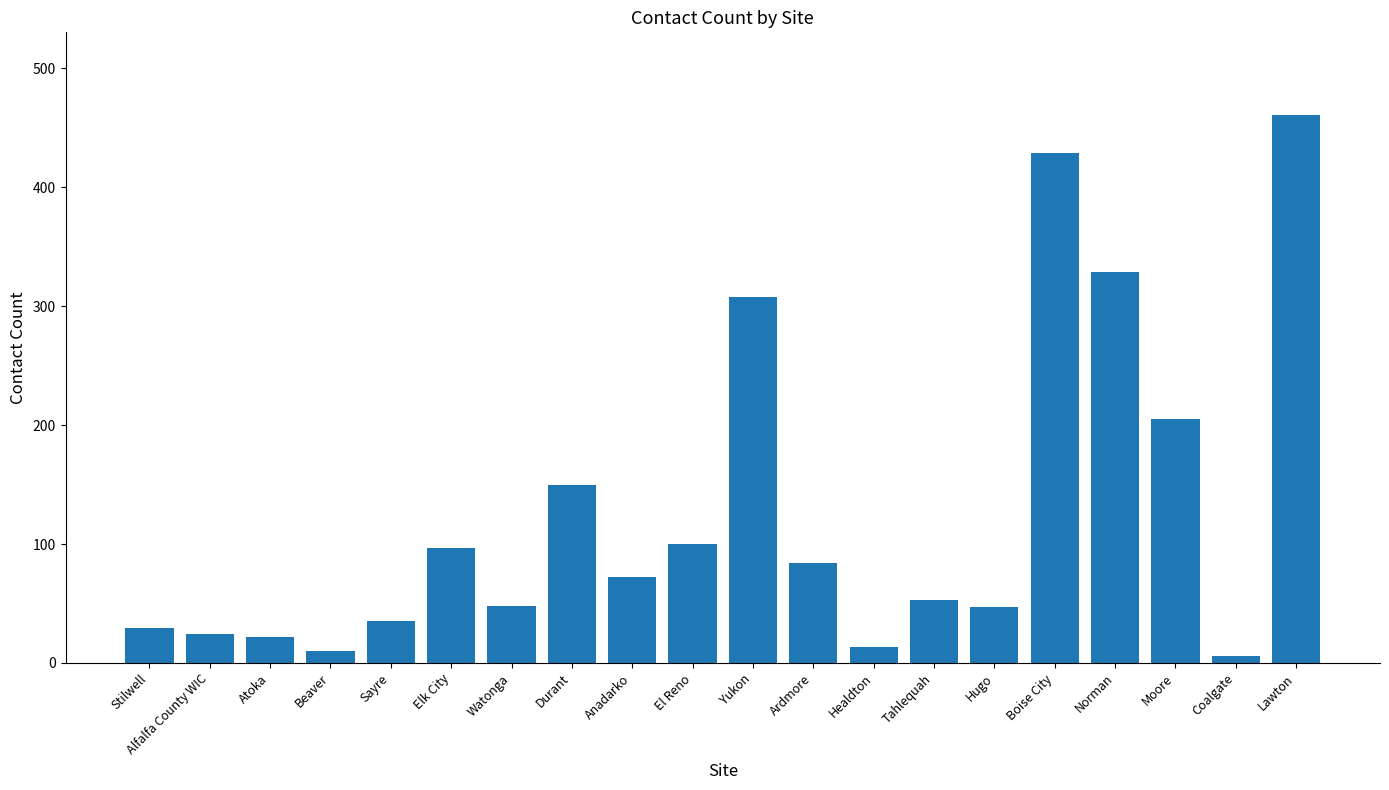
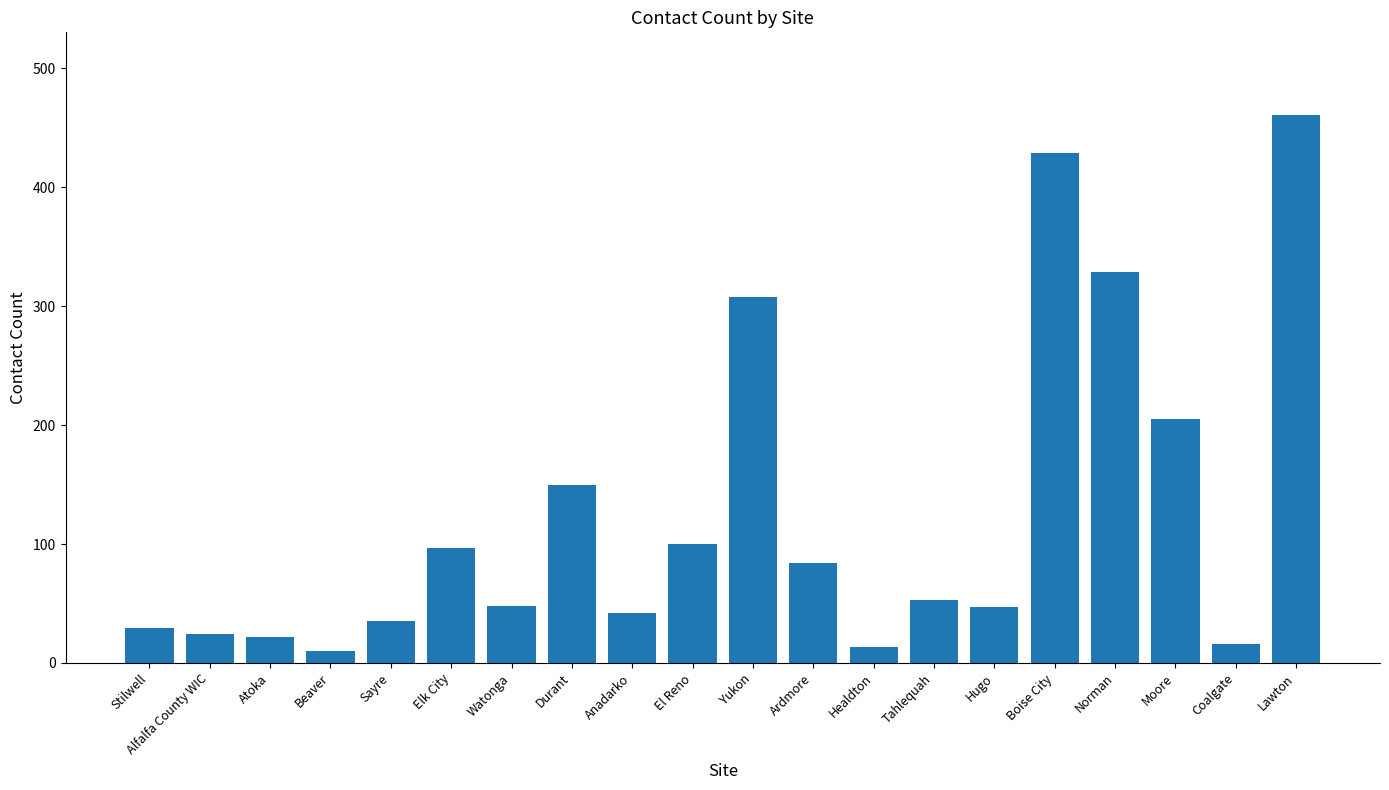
  {
    "Stilwell": 29,
    "Alfalfa County WIC": 24,
    "Atoka": 22,
    "Beaver": 10,
    "Sayre": 35,
    "Elk City": 97,
    "Watonga": 48,
    "Durant": 150,
-   "Anadarko": 72,
+   "Anadarko": 42,
    "El Reno": 100,
    "Yukon": 308,
    "Ardmore": 84,
    "Healdton": 13,
    "Tahlequah": 53,
    "Hugo": 47,
    "Boise City": 429,
    "Norman": 329,
    "Moore": 205,
-   "Coalgate": 6,
+   "Coalgate": 16,
    "Lawton": 461
  }
